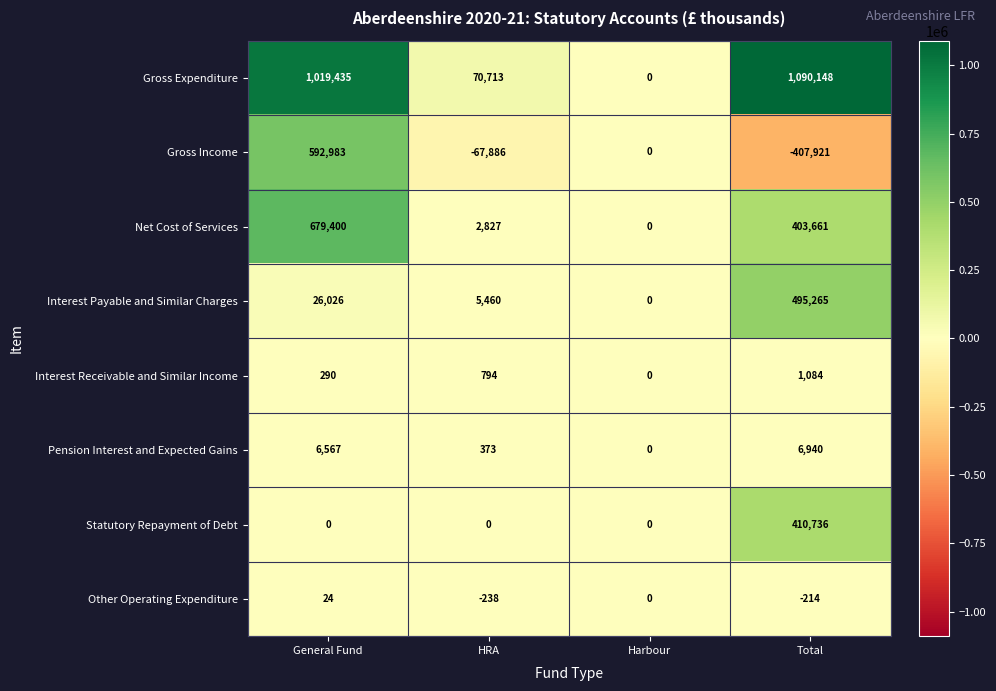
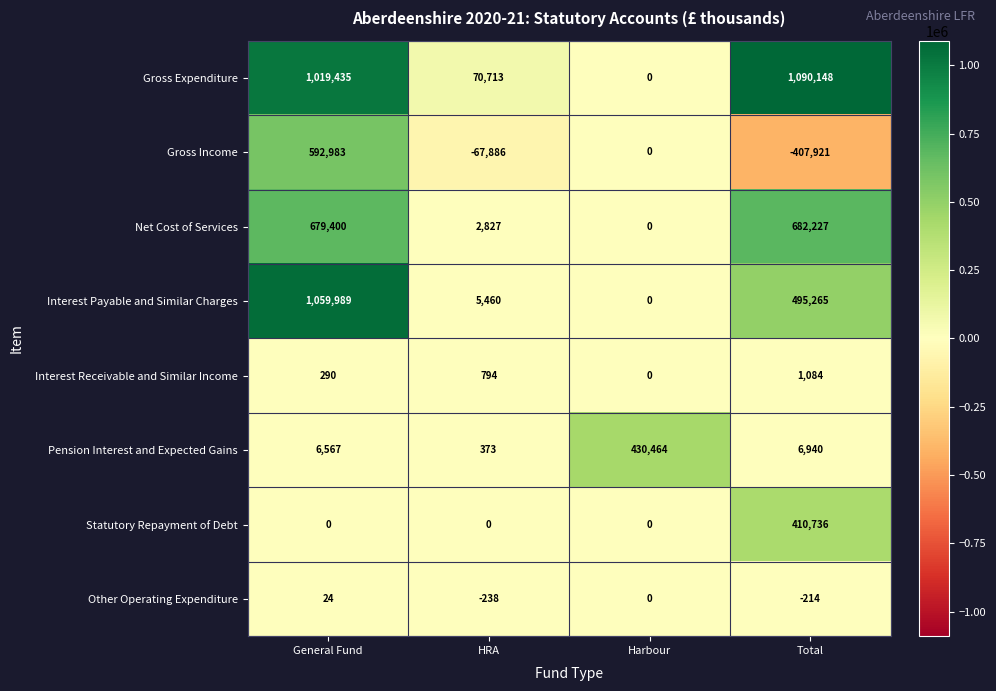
  {
    "Gross Expenditure": {
      "General Fund": "1,019,435",
      "HRA": "70,713",
      "Harbour": "0",
      "Total": "1,090,148"
    },
    "Gross Income": {
      "General Fund": "592,983",
      "HRA": "-67,886",
      "Harbour": "0",
      "Total": "-407,921"
    },
    "Net Cost of Services": {
      "General Fund": "679,400",
      "HRA": "2,827",
      "Harbour": "0",
-     "Total": "403,661"
+     "Total": "682,227"
    },
    "Interest Payable and Similar Charges": {
-     "General Fund": "26,026",
+     "General Fund": "1,059,989",
      "HRA": "5,460",
      "Harbour": "0",
      "Total": "495,265"
    },
    "Interest Receivable and Similar Income": {
      "General Fund": "290",
      "HRA": "794",
      "Harbour": "0",
      "Total": "1,084"
    },
    "Pension Interest and Expected Gains": {
      "General Fund": "6,567",
      "HRA": "373",
-     "Harbour": "0",
+     "Harbour": "430,464",
      "Total": "6,940"
    },
    "Statutory Repayment of Debt": {
      "General Fund": "0",
      "HRA": "0",
      "Harbour": "0",
      "Total": "410,736"
    },
    "Other Operating Expenditure": {
      "General Fund": "24",
      "HRA": "-238",
      "Harbour": "0",
      "Total": "-214"
    }
  }
